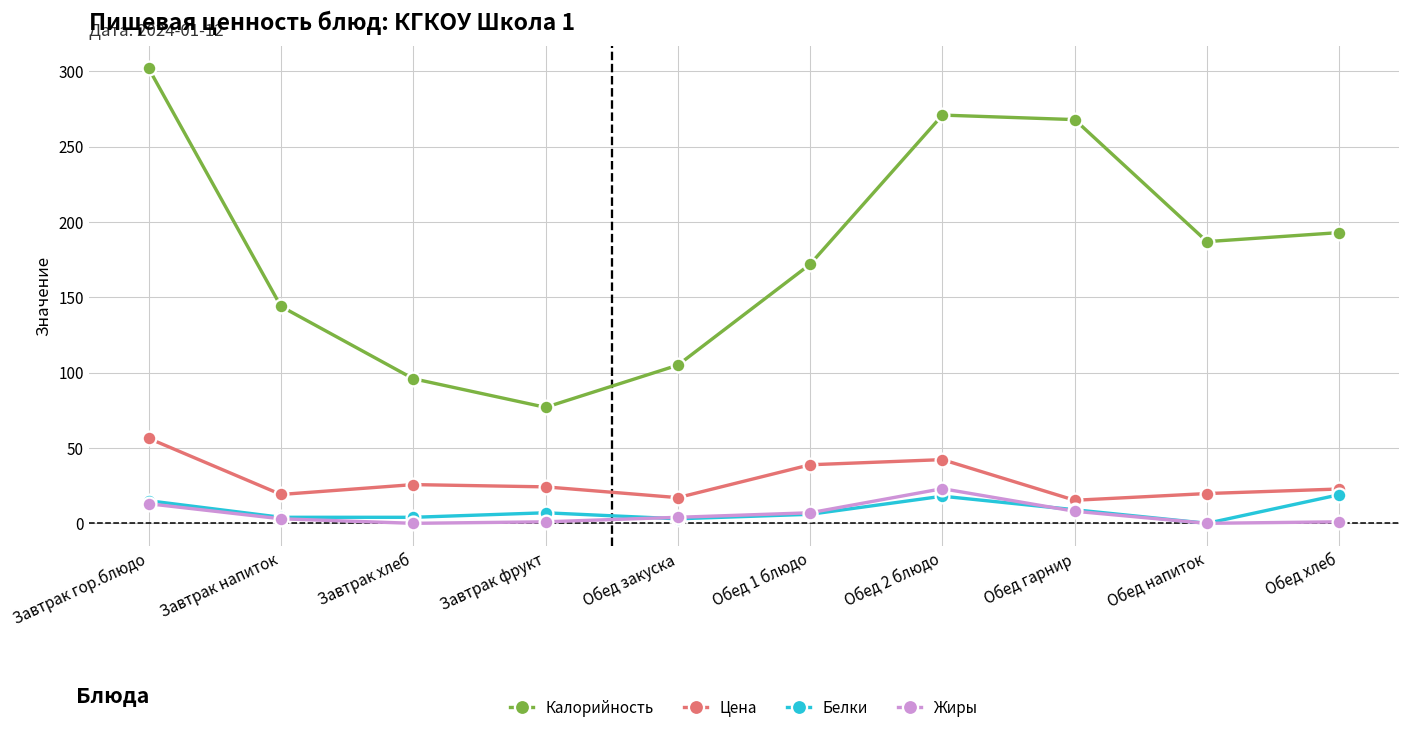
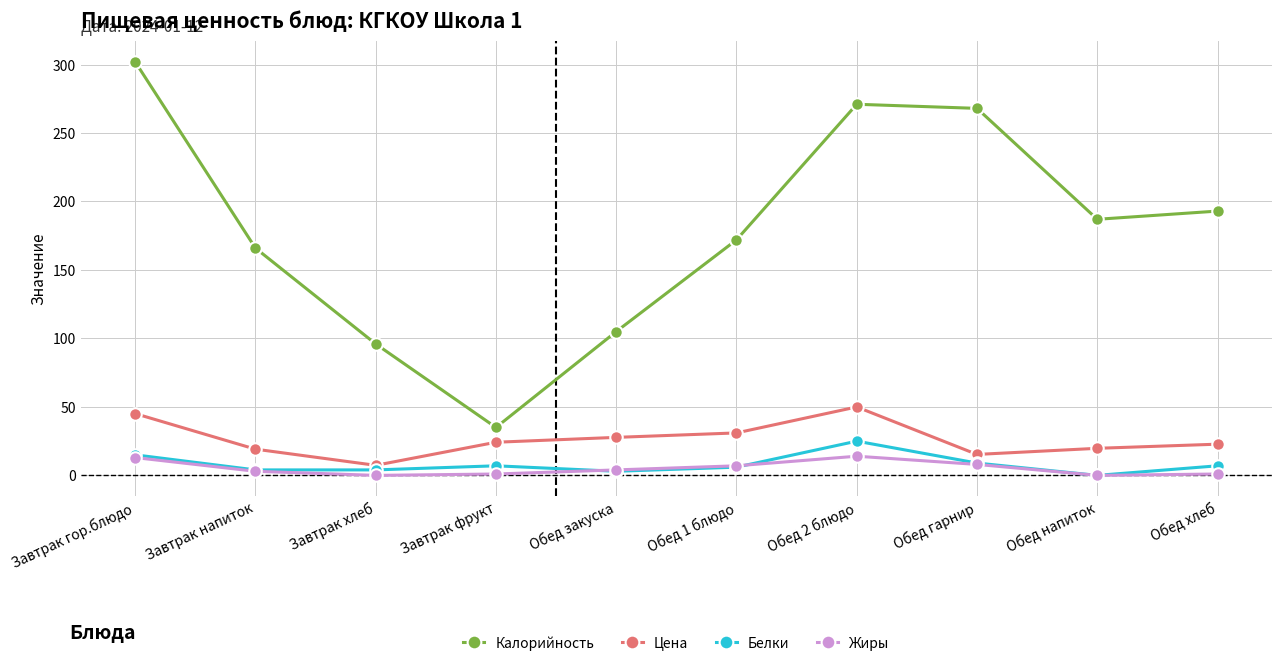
  {
    "Калорийность": {
      "Завтрак гор.блюдо": 302,
-     "Завтрак напиток": 144,
+     "Завтрак напиток": 166,
      "Завтрак хлеб": 96,
-     "Завтрак фрукт": 77,
+     "Завтрак фрукт": 35,
      "Обед закуска": 105,
      "Обед 1 блюдо": 172,
      "Обед 2 блюдо": 271,
      "Обед гарнир": 268,
      "Обед напиток": 187,
      "Обед хлеб": 193
    },
    "Цена": {
-     "Завтрак гор.блюдо": 56,
+     "Завтрак гор.блюдо": 45,
      "Завтрак напиток": 19,
-     "Завтрак хлеб": 26,
+     "Завтрак хлеб": 7,
      "Завтрак фрукт": 24,
-     "Обед закуска": 17,
-     "Обед 1 блюдо": 39,
-     "Обед 2 блюдо": 42,
+     "Обед закуска": 28,
+     "Обед 1 блюдо": 31,
+     "Обед 2 блюдо": 50,
      "Обед гарнир": 15,
      "Обед напиток": 20,
      "Обед хлеб": 23
    },
    "Белки": {
      "Завтрак гор.блюдо": 15,
      "Завтрак хлеб": 4,
      "Завтрак фрукт": 7,
-     "Обед 2 блюдо": 18,
-     "Обед хлеб": 19
+     "Обед 2 блюдо": 25,
+     "Обед хлеб": 7
    },
    "Жиры": {
      "Завтрак гор.блюдо": 13,
      "Завтрак хлеб": 0,
      "Завтрак фрукт": 1,
-     "Обед 2 блюдо": 23,
+     "Обед 2 блюдо": 14,
      "Обед хлеб": 1
    }
  }
